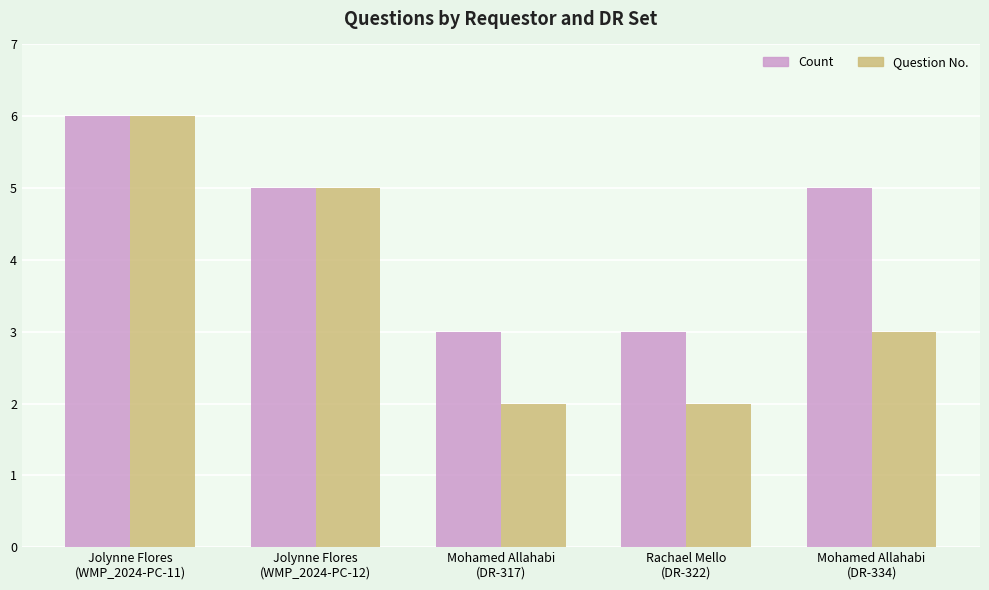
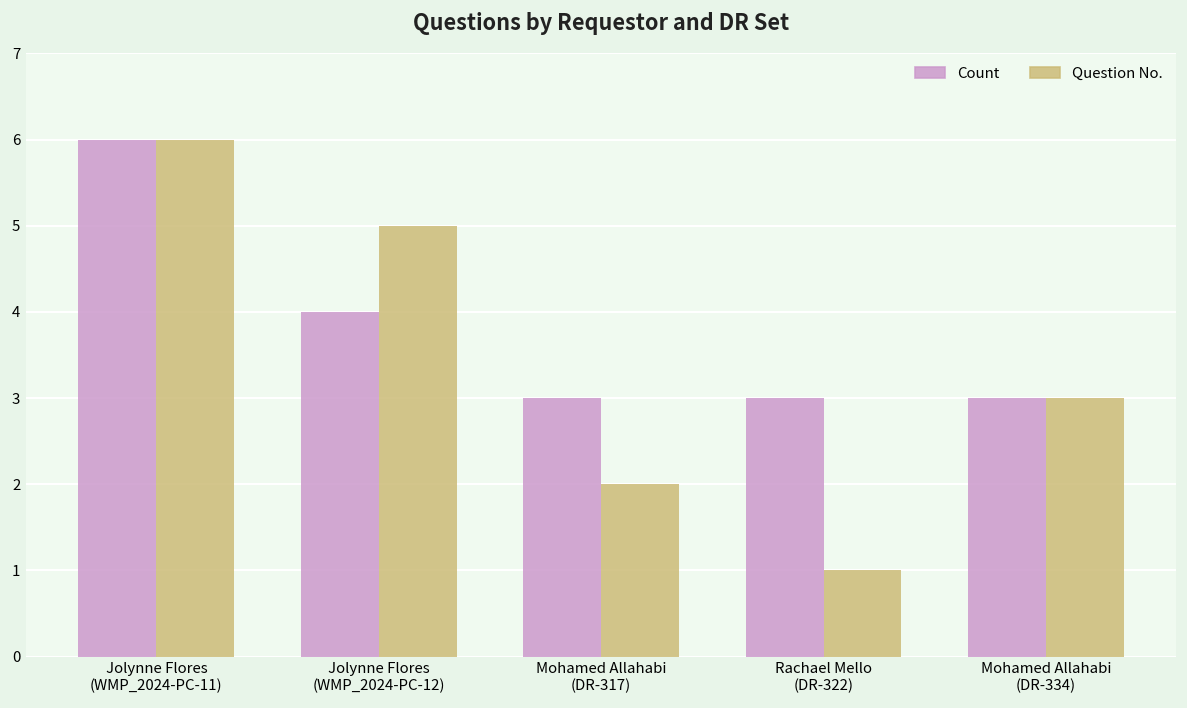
  {
    "Count": {
      "Jolynne Flores (WMP_2024-PC-11)": 6,
-     "Jolynne Flores (WMP_2024-PC-12)": 5,
+     "Jolynne Flores (WMP_2024-PC-12)": 4,
      "Mohamed Allahabi (DR-317)": 3,
      "Rachael Mello (DR-322)": 3,
-     "Mohamed Allahabi (DR-334)": 5
+     "Mohamed Allahabi (DR-334)": 3
    },
    "Question No.": {
      "Jolynne Flores (WMP_2024-PC-11)": 6,
      "Jolynne Flores (WMP_2024-PC-12)": 5,
      "Mohamed Allahabi (DR-317)": 2,
-     "Rachael Mello (DR-322)": 2,
+     "Rachael Mello (DR-322)": 1,
      "Mohamed Allahabi (DR-334)": 3
    }
  }
